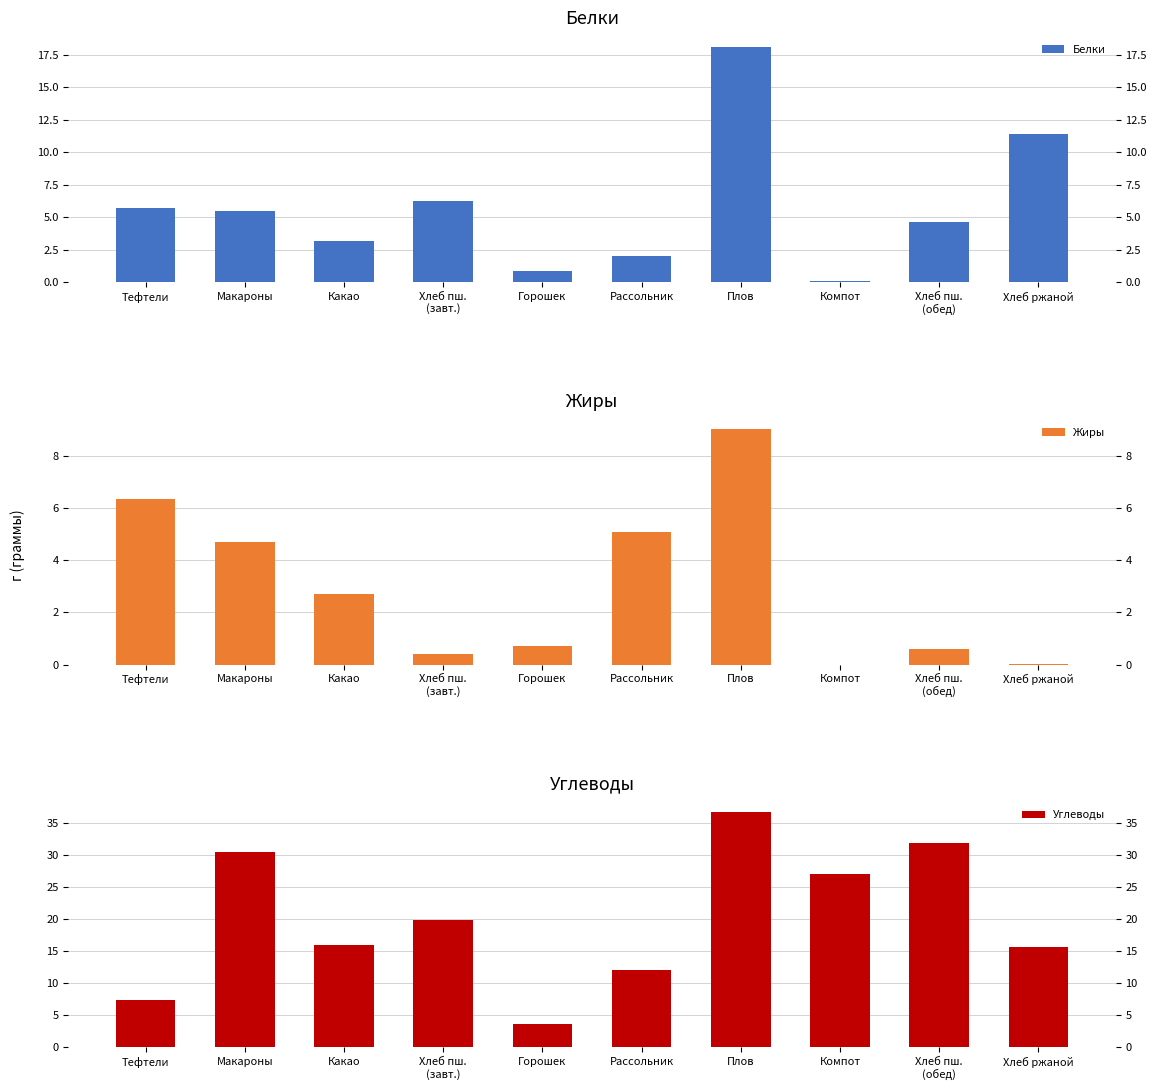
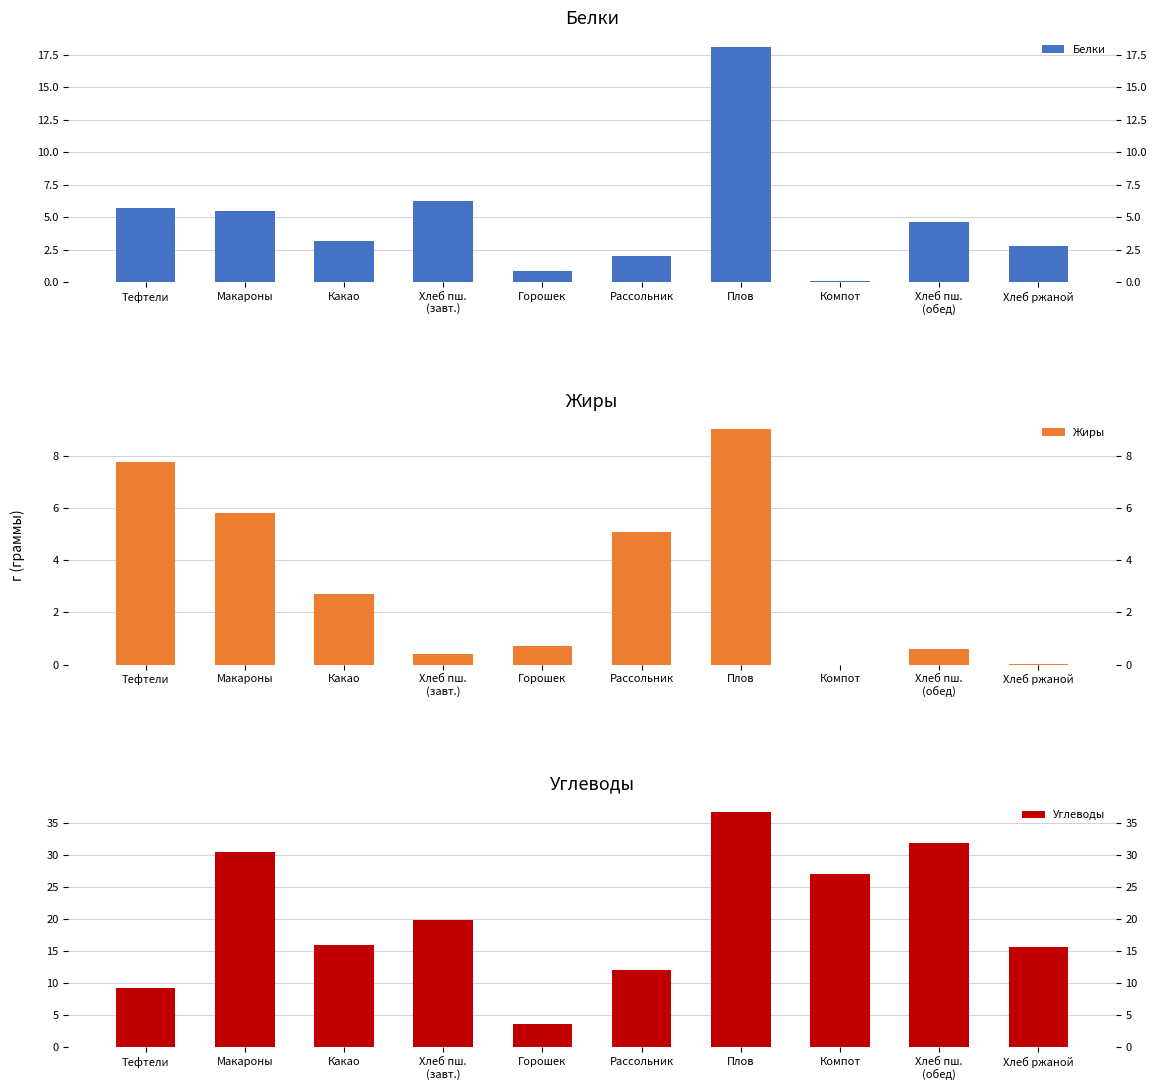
  {
    "Белки": {
      "Тефтели": 5.7,
      "Макароны": 5.5,
      "Какао": 3.2,
      "Хлеб пш. (завт.)": 6.2,
      "Горошек": 0.9,
      "Рассольник": 2.0,
      "Плов": 18.1,
      "Хлеб пш. (обед)": 4.6,
-     "Хлеб ржаной": 11.4
+     "Хлеб ржаной": 2.8
    },
    "Жиры": {
-     "Тефтели": 6.3,
-     "Макароны": 4.7,
+     "Тефтели": 7.8,
+     "Макароны": 5.8,
      "Какао": 2.7,
      "Хлеб пш. (завт.)": 0.4,
      "Горошек": 0.7,
      "Рассольник": 5.1,
      "Плов": 9.0,
      "Компот": 0.0,
      "Хлеб пш. (обед)": 0.6
    },
    "Углеводы": {
-     "Тефтели": 7,
+     "Тефтели": 9,
      "Макароны": 30,
      "Какао": 16,
      "Хлеб пш. (завт.)": 20,
      "Горошек": 4,
      "Рассольник": 12,
      "Плов": 37,
      "Компот": 27,
      "Хлеб пш. (обед)": 32,
      "Хлеб ржаной": 16
    }
  }
